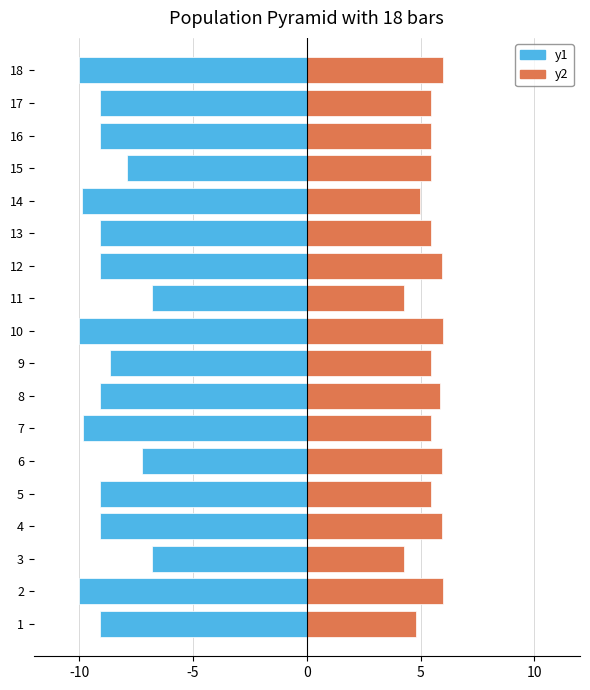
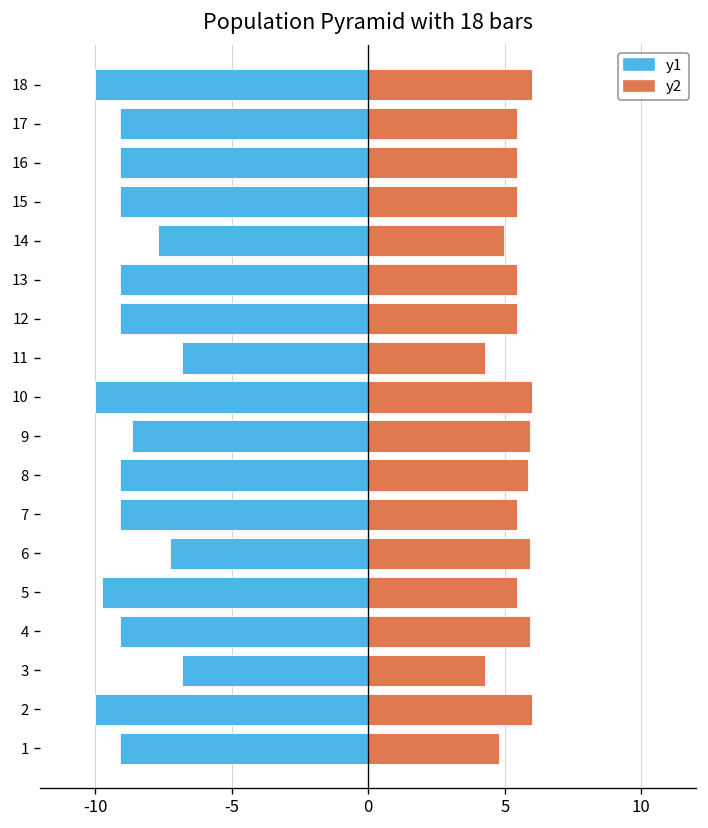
  {
    "y1": {
      "18": -10.0,
      "17": -9.1,
      "16": -9.1,
-     "15": -7.9,
-     "14": -9.9,
+     "15": -9.1,
+     "14": -7.7,
      "13": -9.1,
      "12": -9.1,
      "11": -6.8,
      "10": -10.0,
      "9": -8.7,
      "8": -9.1,
-     "7": -9.8,
+     "7": -9.1,
      "6": -7.3,
-     "5": -9.1,
+     "5": -9.7,
      "4": -9.1,
      "3": -6.8,
      "2": -10.0,
      "1": -9.1
    },
    "y2": {
      "18": 6.0,
      "17": 5.5,
      "16": 5.5,
      "15": 5.5,
      "14": 5.0,
      "13": 5.5,
-     "12": 5.9,
+     "12": 5.5,
      "11": 4.3,
      "10": 6.0,
-     "9": 5.5,
+     "9": 5.9,
      "8": 5.9,
      "7": 5.5,
      "6": 5.9,
      "5": 5.5,
      "4": 5.9,
      "3": 4.3,
      "2": 6.0,
      "1": 4.8
    }
  }
